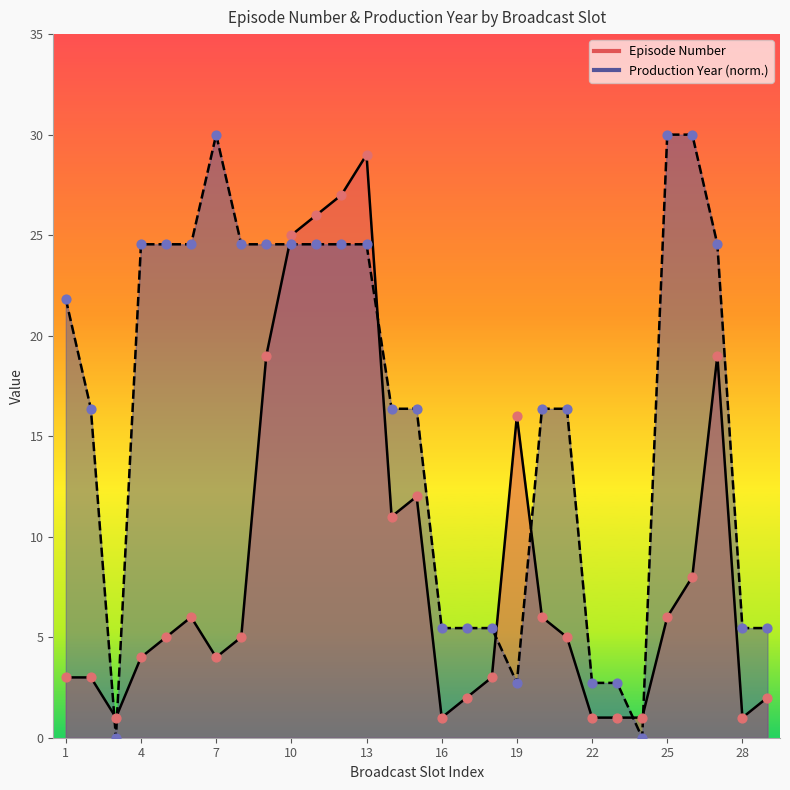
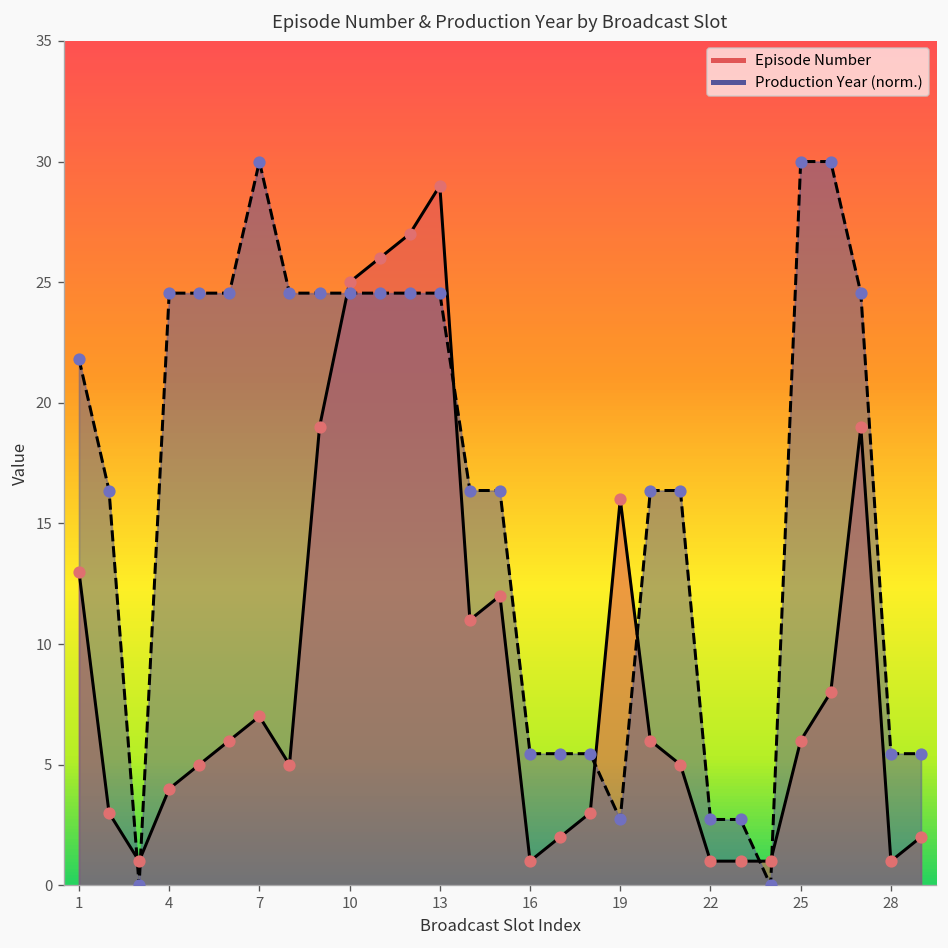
  {
    "Episode Number": {
-     "1": 3,
+     "1": 13,
      "4": 4,
-     "7": 4,
+     "7": 7,
      "10": 25,
      "13": 29,
      "16": 1,
      "19": 16,
      "22": 1,
      "25": 6,
      "28": 1
    }
  }
